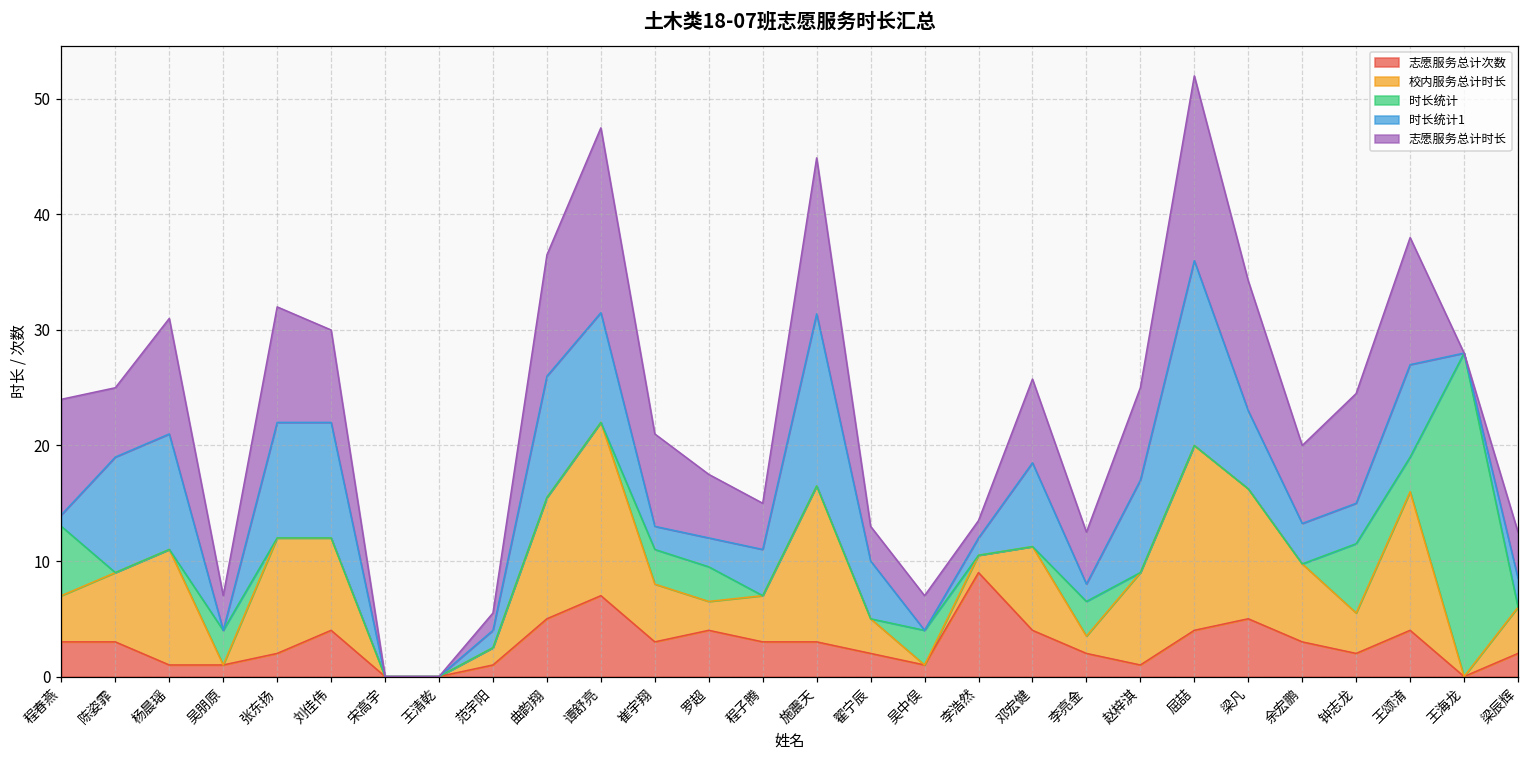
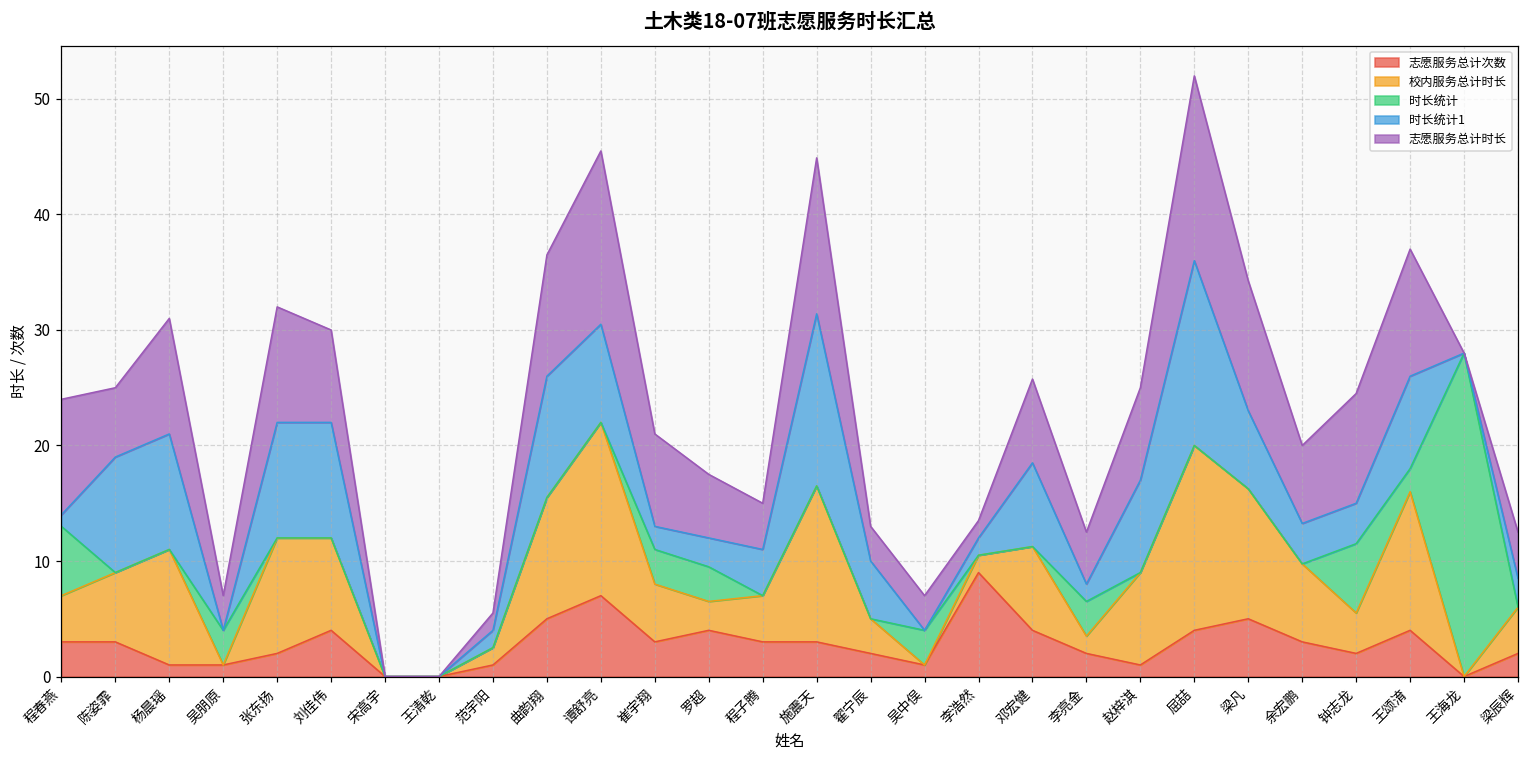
  {
    "志愿服务总计次数": {
      "程春燕": 3.0,
      "陈姿霏": 3.0,
      "杨晨瑶": 1.0,
      "张东扬": 2.0,
      "刘佳伟": 4.0,
      "范宇阳": 1.0,
      "曲韵翔": 5.0,
      "谭舒亮": 7.0,
      "崔宇翔": 3.0,
      "罗超": 4.0,
      "程子腾": 3.0,
      "施震天": 3.0,
      "翟宁辰": 2.0,
      "李浩然": 9.0,
      "邓宏健": 4.0,
      "李亮金": 2.0,
      "赵梓淇": 1.0,
      "屈喆": 4.0,
      "梁凡": 5.0,
      "余宏鹏": 3.0,
      "钟志龙": 2.0,
      "王颂淯": 4.0,
      "梁辰辉": 2.0
    },
    "校内服务总计时长": {
      "程春燕": 4.0,
      "崔宇翔": 5.0,
      "罗超": 2.5,
      "李亮金": 1.5,
      "钟志龙": 3.5,
      "王颂淯": 12.0
    },
    "时长统计": {
      "程春燕": 6,
      "崔宇翔": 3,
      "罗超": 3,
      "李亮金": 3,
      "钟志龙": 6,
-     "王颂淯": 3
+     "王颂淯": 2
    },
    "时长统计1": {
      "程春燕": 1.0,
      "陈姿霏": 10.0,
      "杨晨瑶": 10.0,
      "张东扬": 10.0,
      "刘佳伟": 10.0,
      "范宇阳": 1.5,
      "曲韵翔": 10.5,
-     "谭舒亮": 9.5,
+     "谭舒亮": 8.5,
      "崔宇翔": 2.0,
      "罗超": 2.5,
      "程子腾": 4.0,
      "施震天": 14.9,
      "翟宁辰": 5.0,
      "李浩然": 1.5,
      "邓宏健": 7.3,
      "李亮金": 1.5,
      "赵梓淇": 8.0,
      "屈喆": 16.0,
      "梁凡": 6.8,
      "余宏鹏": 3.5,
      "钟志龙": 3.5,
      "王颂淯": 8.0,
      "梁辰辉": 2.5
    },
    "志愿服务总计时长": {
      "程春燕": 10,
      "陈姿霏": 6,
      "杨晨瑶": 10,
      "吴朋原": 3,
      "张东扬": 10,
      "刘佳伟": 8,
      "范宇阳": 1.5,
      "曲韵翔": 10.5,
-     "谭舒亮": 16,
+     "谭舒亮": 15,
      "崔宇翔": 8,
      "罗超": 5.5,
      "程子腾": 4,
      "施震天": 13.5,
      "翟宁辰": 3,
      "吴中俣": 3,
      "李浩然": 1.5,
      "邓宏健": 7.3,
      "李亮金": 4.5,
      "赵梓淇": 8,
      "屈喆": 16,
      "梁凡": 11.3,
      "余宏鹏": 6.8,
      "钟志龙": 9.5,
      "王颂淯": 11,
      "梁辰辉": 4
    }
  }
